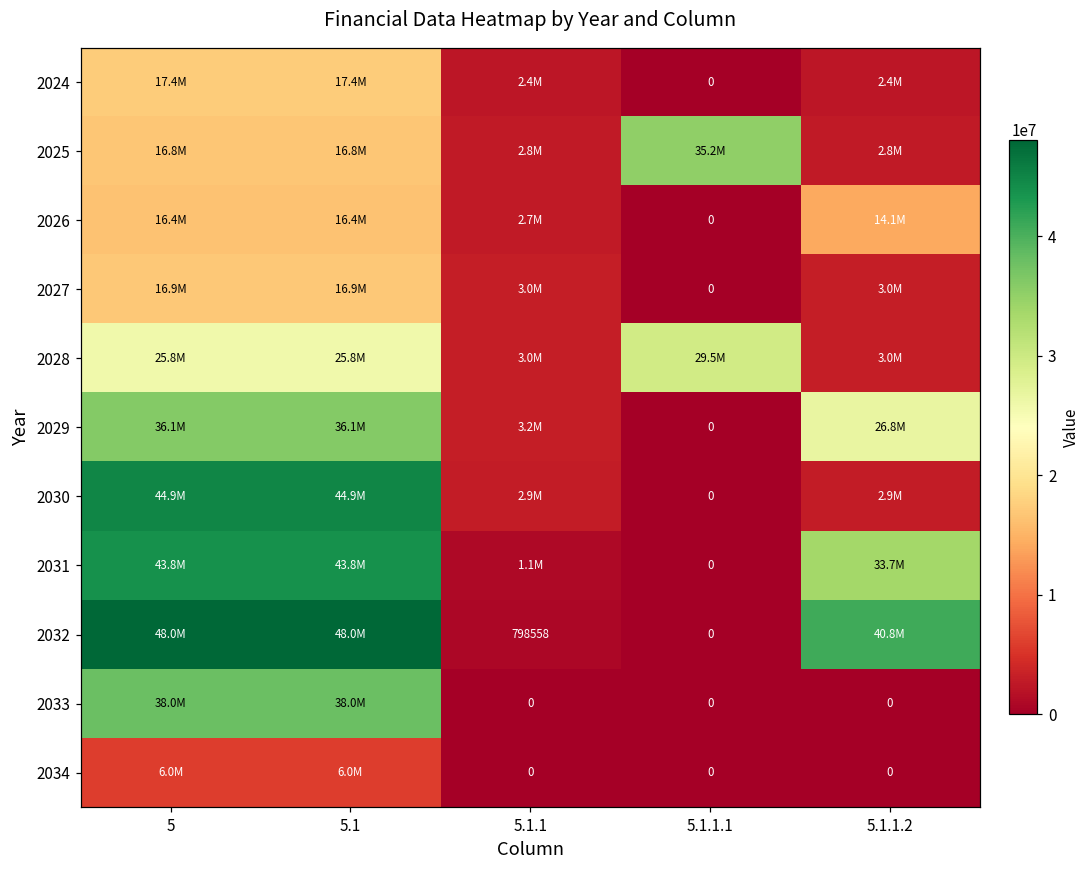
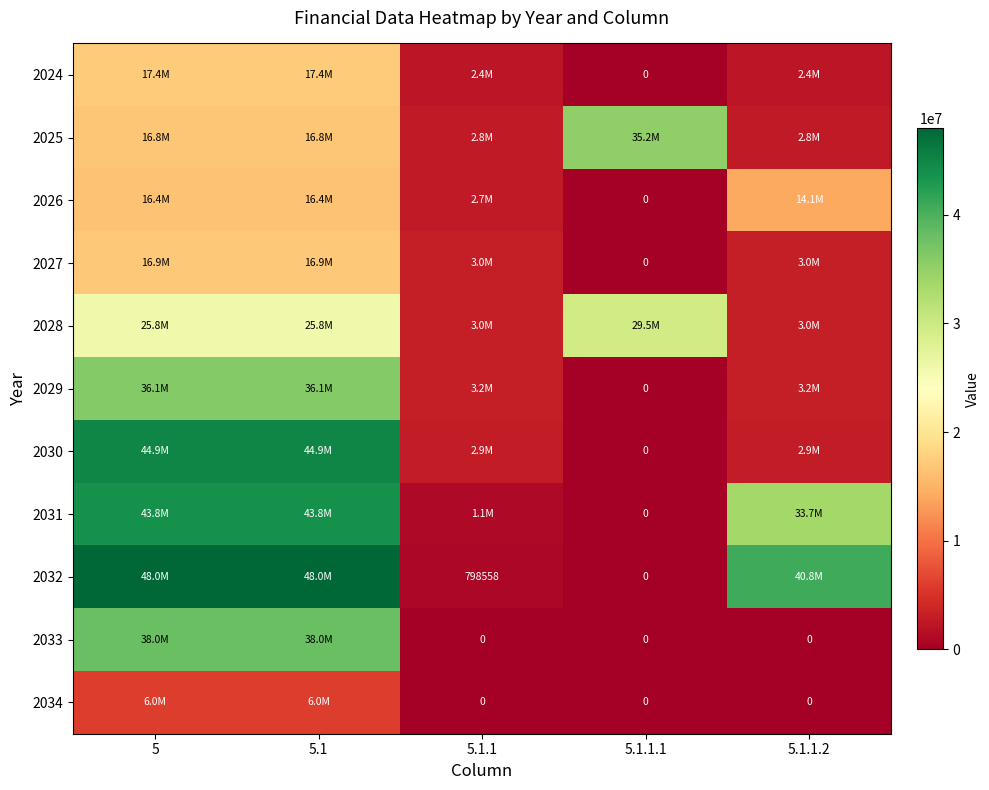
  {
    "2024": {
      "5": "17.4M",
      "5.1": "17.4M",
      "5.1.1": "2.4M",
      "5.1.1.1": "0",
      "5.1.1.2": "2.4M"
    },
    "2025": {
      "5": "16.8M",
      "5.1": "16.8M",
      "5.1.1": "2.8M",
      "5.1.1.1": "35.2M",
      "5.1.1.2": "2.8M"
    },
    "2026": {
      "5": "16.4M",
      "5.1": "16.4M",
      "5.1.1": "2.7M",
      "5.1.1.1": "0",
      "5.1.1.2": "14.1M"
    },
    "2027": {
      "5": "16.9M",
      "5.1": "16.9M",
      "5.1.1": "3.0M",
      "5.1.1.1": "0",
      "5.1.1.2": "3.0M"
    },
    "2028": {
      "5": "25.8M",
      "5.1": "25.8M",
      "5.1.1": "3.0M",
      "5.1.1.1": "29.5M",
      "5.1.1.2": "3.0M"
    },
    "2029": {
      "5": "36.1M",
      "5.1": "36.1M",
      "5.1.1": "3.2M",
      "5.1.1.1": "0",
-     "5.1.1.2": "26.8M"
+     "5.1.1.2": "3.2M"
    },
    "2030": {
      "5": "44.9M",
      "5.1": "44.9M",
      "5.1.1": "2.9M",
      "5.1.1.1": "0",
      "5.1.1.2": "2.9M"
    },
    "2031": {
      "5": "43.8M",
      "5.1": "43.8M",
      "5.1.1": "1.1M",
      "5.1.1.1": "0",
      "5.1.1.2": "33.7M"
    },
    "2032": {
      "5": "48.0M",
      "5.1": "48.0M",
      "5.1.1": "798558",
      "5.1.1.1": "0",
      "5.1.1.2": "40.8M"
    },
    "2033": {
      "5": "38.0M",
      "5.1": "38.0M",
      "5.1.1": "0",
      "5.1.1.1": "0",
      "5.1.1.2": "0"
    },
    "2034": {
      "5": "6.0M",
      "5.1": "6.0M",
      "5.1.1": "0",
      "5.1.1.1": "0",
      "5.1.1.2": "0"
    }
  }
